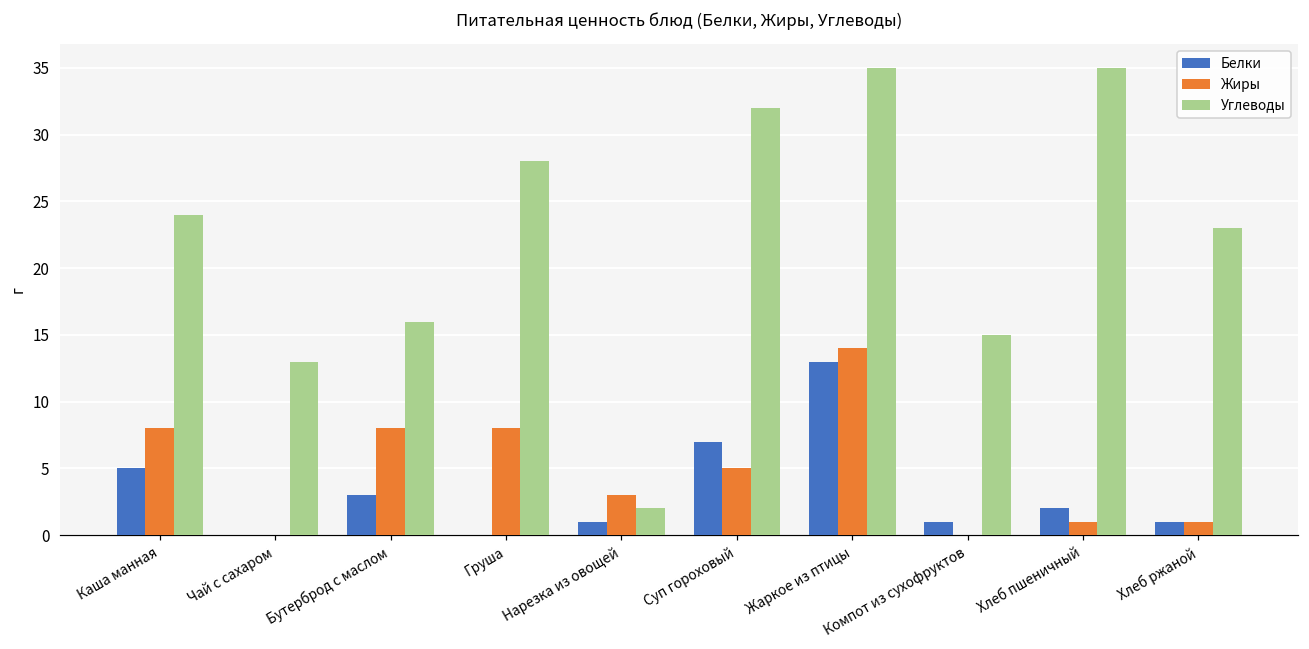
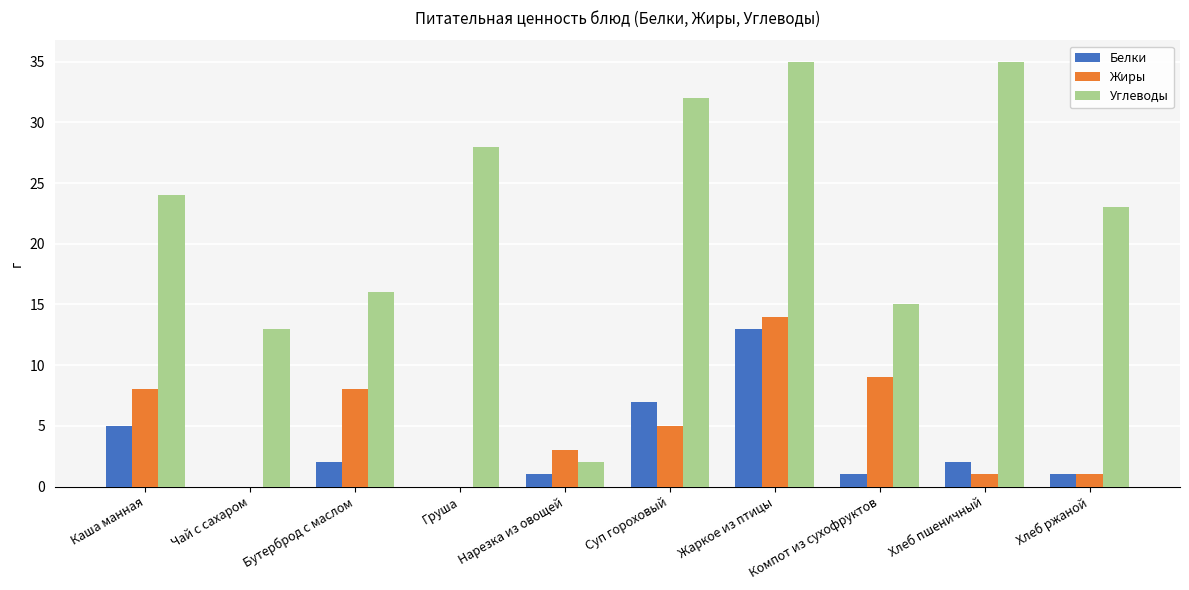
  {
    "Белки": {
      "Каша манная": 5,
      "Чай с сахаром": 0,
-     "Бутерброд с маслом": 3,
+     "Бутерброд с маслом": 2,
      "Груша": 0,
      "Нарезка из овощей": 1,
      "Суп гороховый": 7,
      "Жаркое из птицы": 13,
      "Компот из сухофруктов": 1,
      "Хлеб пшеничный": 2,
      "Хлеб ржаной": 1
    },
    "Жиры": {
      "Каша манная": 8,
      "Чай с сахаром": 0,
      "Бутерброд с маслом": 8,
-     "Груша": 8,
+     "Груша": 0,
      "Нарезка из овощей": 3,
      "Суп гороховый": 5,
      "Жаркое из птицы": 14,
-     "Компот из сухофруктов": 0,
+     "Компот из сухофруктов": 9,
      "Хлеб пшеничный": 1,
      "Хлеб ржаной": 1
    },
    "Углеводы": {
      "Каша манная": 24,
      "Чай с сахаром": 13,
      "Бутерброд с маслом": 16,
      "Груша": 28,
      "Нарезка из овощей": 2,
      "Суп гороховый": 32,
      "Жаркое из птицы": 35,
      "Компот из сухофруктов": 15,
      "Хлеб пшеничный": 35,
      "Хлеб ржаной": 23
    }
  }
